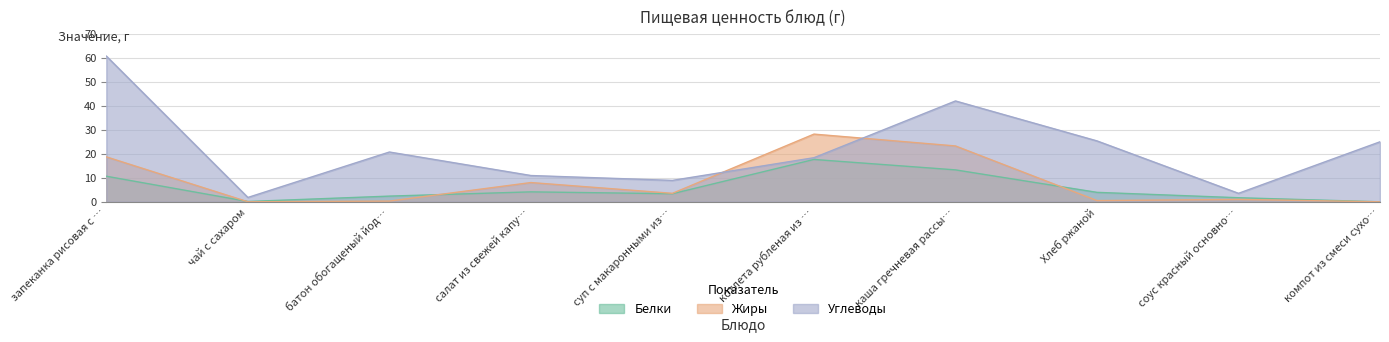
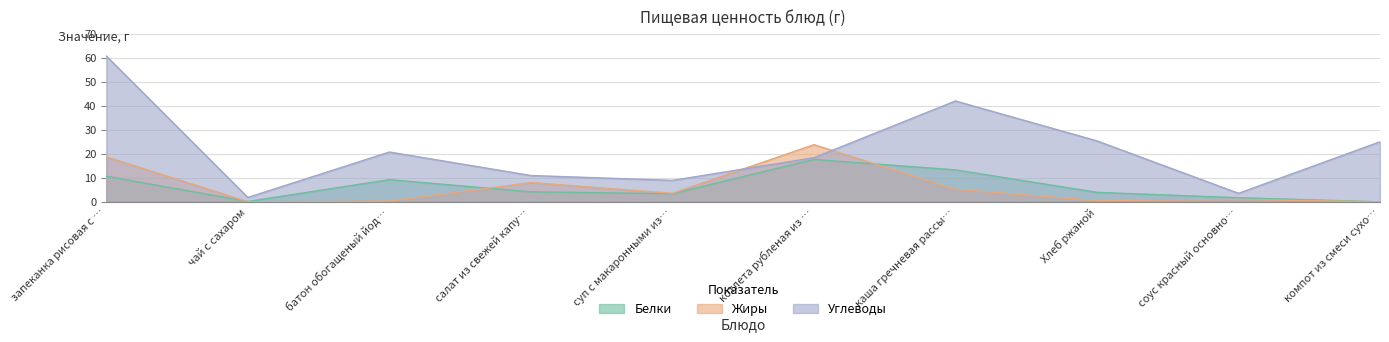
  {
    "Белки": {
      "запеканка рисовая с …": 11,
-     "батон обогащеный йод…": 2,
+     "батон обогащеный йод…": 9,
      "салат из свежей капу…": 4,
      "каша гречневая рассы…": 13,
      "Хлеб ржаной": 4
    },
    "Жиры": {
      "запеканка рисовая с …": 19,
      "батон обогащеный йод…": 0,
      "салат из свежей капу…": 8,
-     "котлета рубленая из …": 28,
-     "каша гречневая рассы…": 23,
+     "котлета рубленая из …": 24,
+     "каша гречневая рассы…": 5,
      "Хлеб ржаной": 1
    },
    "Углеводы": {
      "запеканка рисовая с …": 61,
      "чай с сахаром": 2,
      "батон обогащеный йод…": 21,
      "салат из свежей капу…": 11,
      "суп с макаронными из…": 9,
      "каша гречневая рассы…": 42,
      "Хлеб ржаной": 25,
      "соус красный основно…": 4,
      "компот из смеси сухо…": 25
    }
  }
